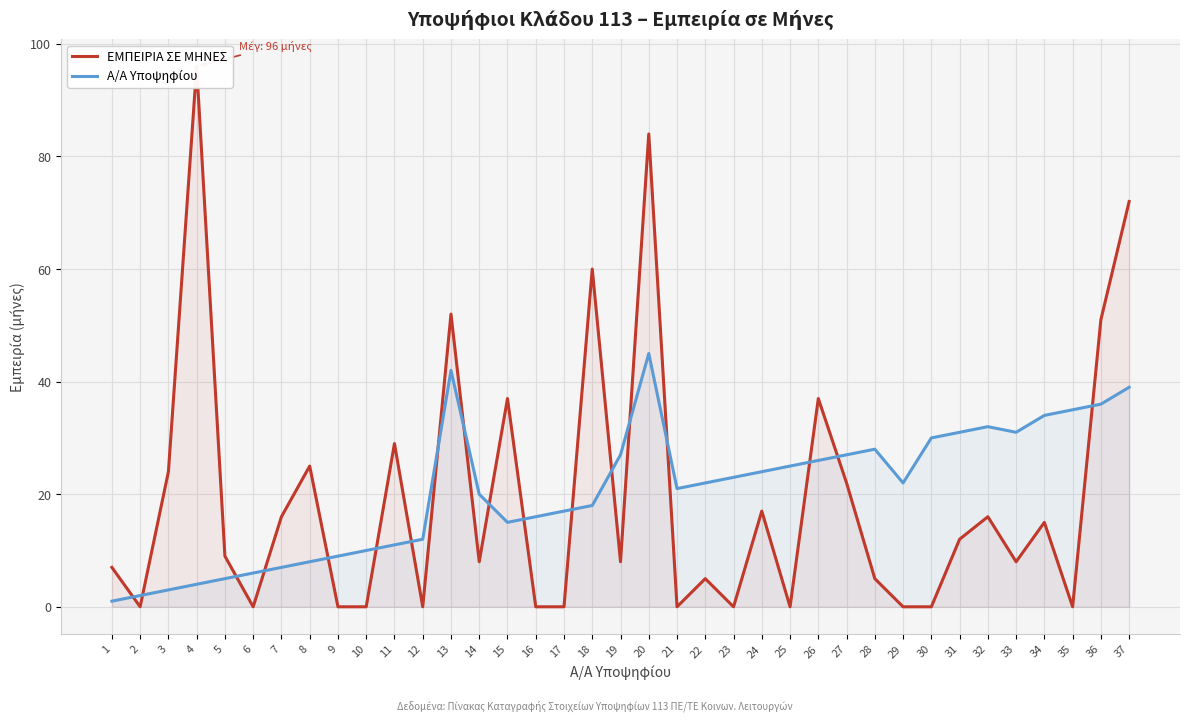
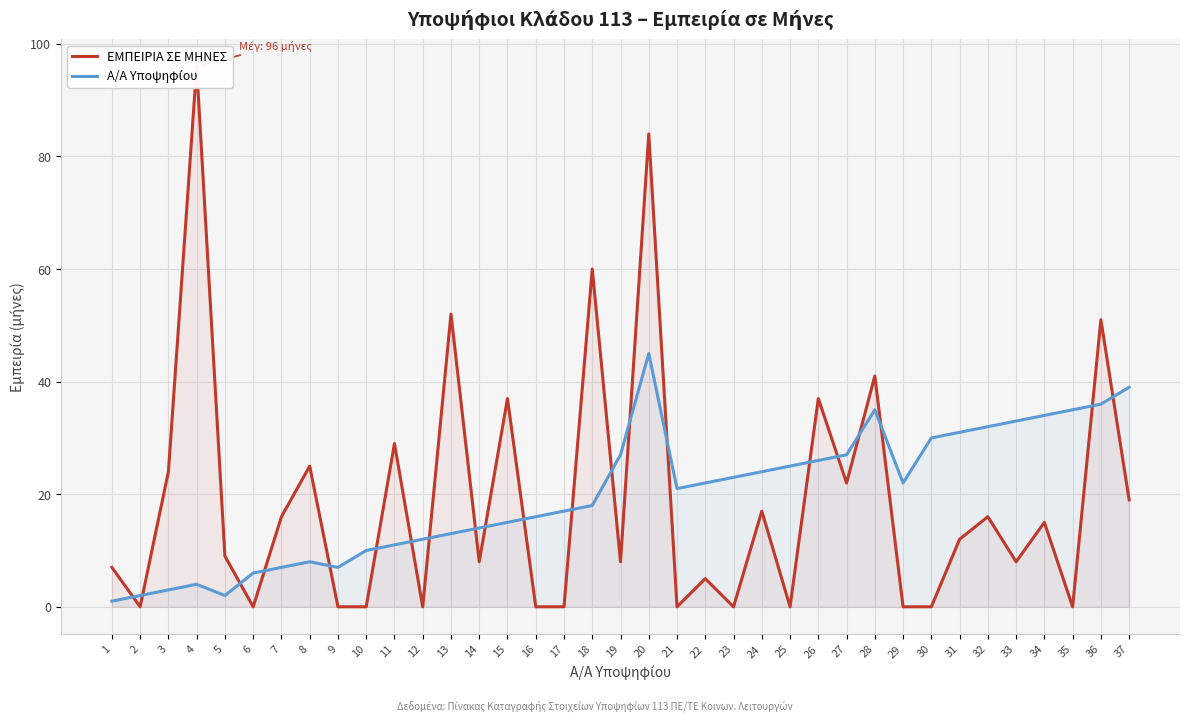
  {
    "ΕΜΠΕΙΡΙΑ ΣΕ ΜΗΝΕΣ": {
      "1": 7,
      "2": 0,
      "3": 24,
      "5": 9,
      "6": 0,
      "7": 16,
      "8": 25,
      "9": 0,
      "10": 0,
      "11": 29,
      "12": 0,
      "13": 52,
      "14": 8,
      "15": 37,
      "16": 0,
      "17": 0,
      "18": 60,
      "19": 8,
      "20": 84,
      "21": 0,
      "22": 5,
      "23": 0,
      "24": 17,
      "25": 0,
      "26": 37,
      "27": 22,
-     "28": 5,
+     "28": 41,
      "29": 0,
      "30": 0,
      "31": 12,
      "32": 16,
      "33": 8,
      "34": 15,
      "35": 0,
      "36": 51,
-     "37": 72
+     "37": 19
    },
    "Α/Α Υποψηφίου": {
      "1": 1,
      "2": 2,
      "3": 3,
      "4": 4,
-     "5": 5,
+     "5": 2,
      "6": 6,
      "7": 7,
      "8": 8,
-     "9": 9,
+     "9": 7,
      "10": 10,
      "11": 11,
      "12": 12,
-     "13": 42,
-     "14": 20,
+     "13": 13,
+     "14": 14,
      "15": 15,
      "16": 16,
      "17": 17,
      "18": 18,
      "19": 27,
      "20": 45,
      "21": 21,
      "22": 22,
      "23": 23,
      "24": 24,
      "25": 25,
      "26": 26,
      "27": 27,
-     "28": 28,
+     "28": 35,
      "29": 22,
      "30": 30,
      "31": 31,
      "32": 32,
-     "33": 31,
+     "33": 33,
      "34": 34,
      "35": 35,
      "36": 36,
      "37": 39
    }
  }
